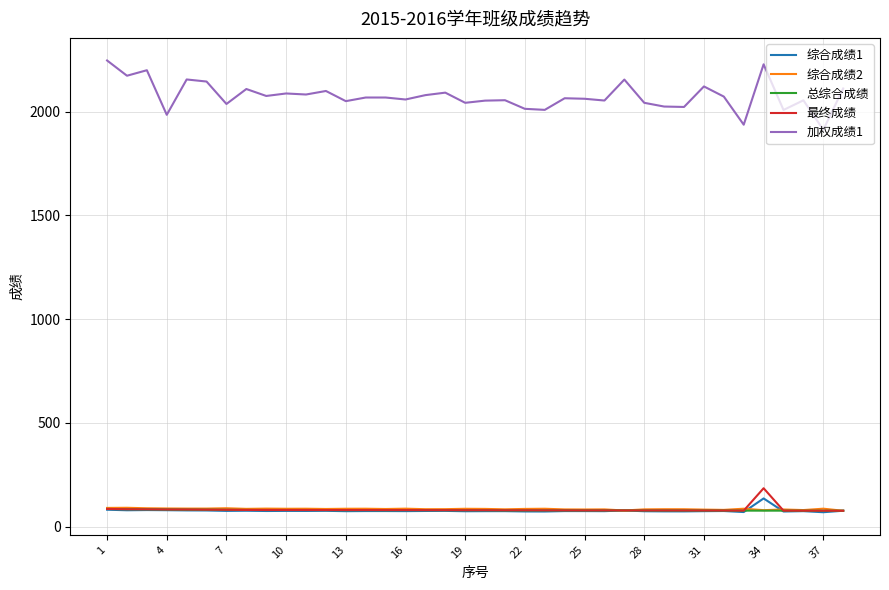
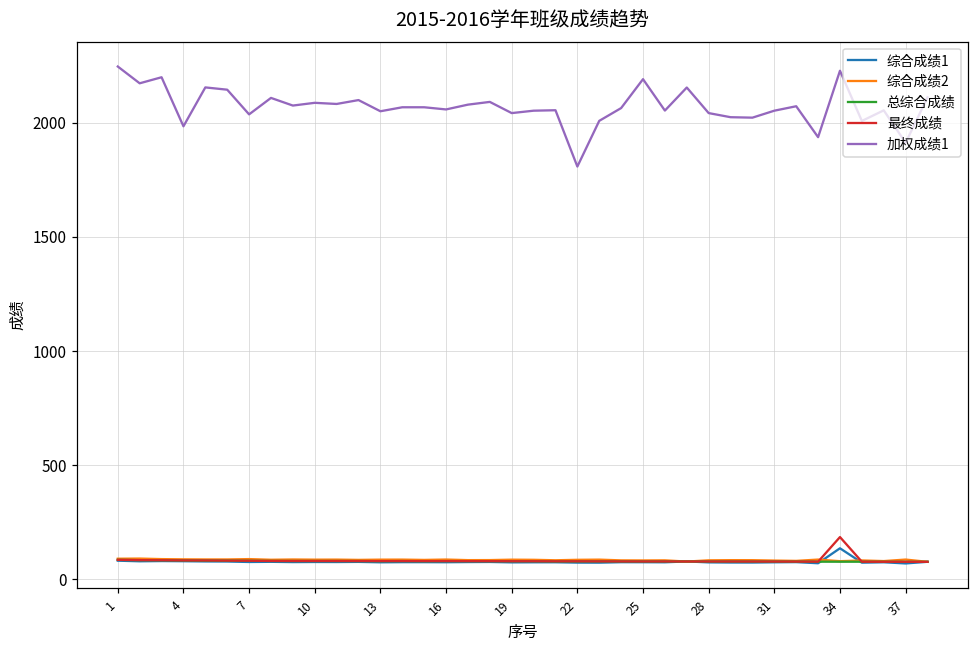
  {
    "综合成绩1": {
      "34": 140
    },
    "最终成绩": {
      "34": 190
    },
    "加权成绩1": {
      "1": 2250,
      "4": 1980,
      "7": 2040,
      "10": 2090,
      "13": 2050,
      "16": 2060,
      "19": 2040,
-     "22": 2010,
-     "25": 2060,
+     "22": 1810,
+     "25": 2190,
      "28": 2040,
-     "31": 2120,
+     "31": 2050,
      "34": 2230
    }
  }
